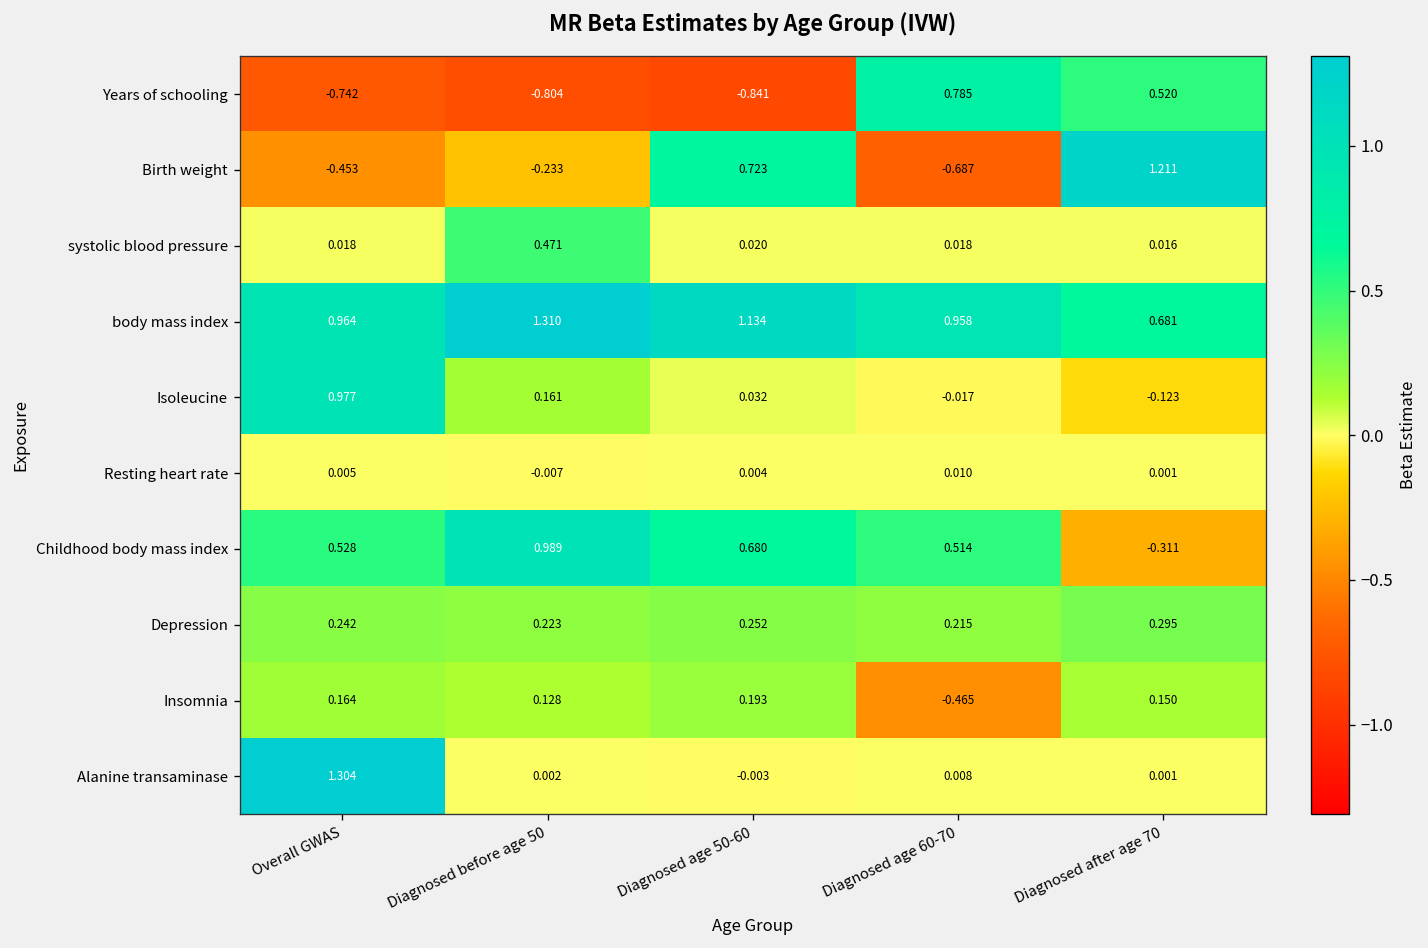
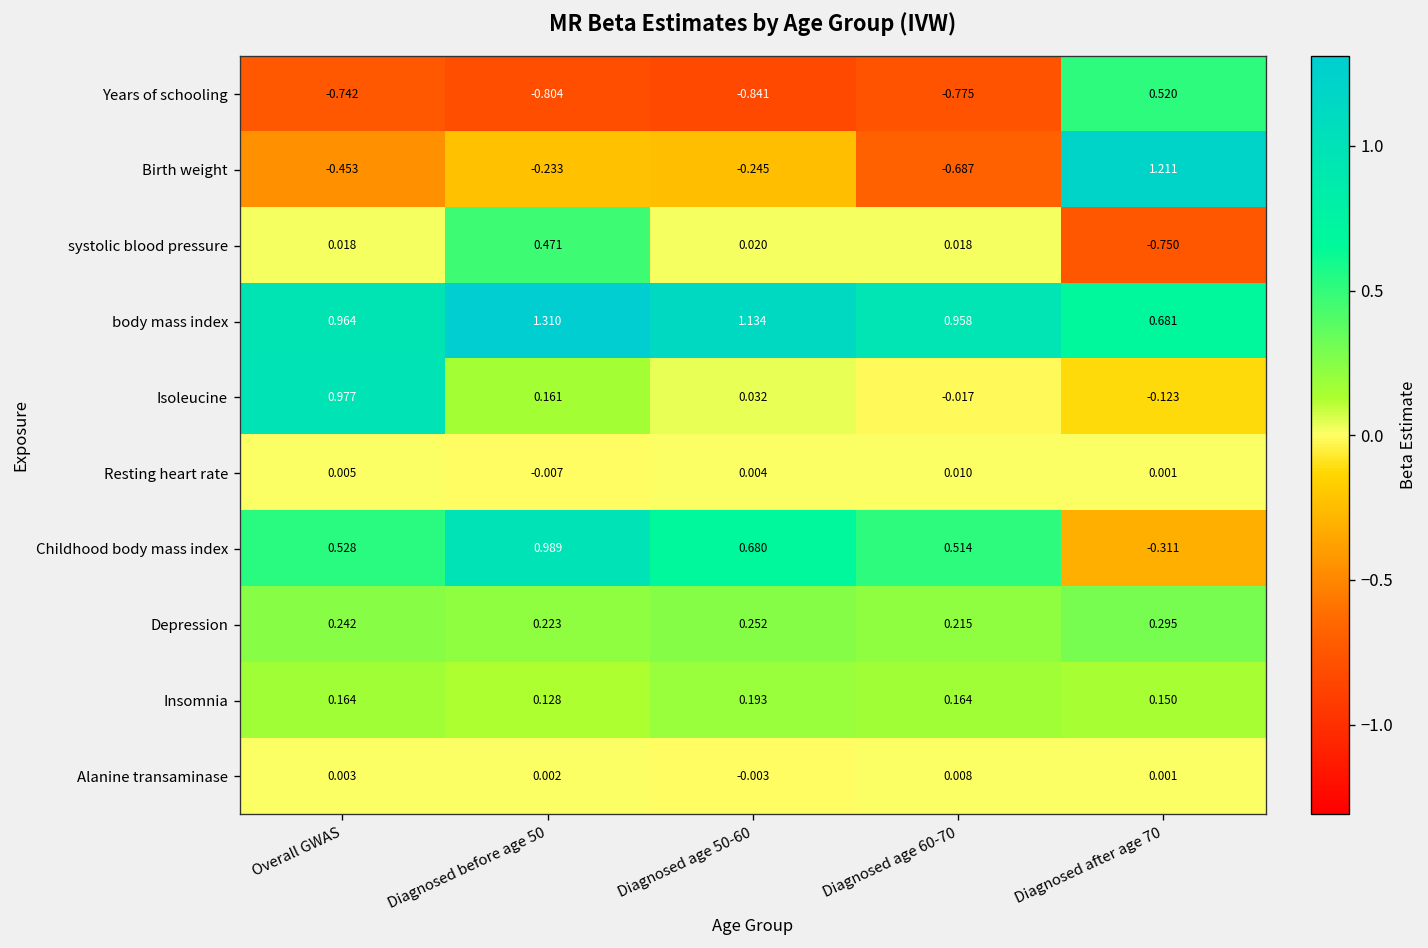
  {
    "Years of schooling": {
      "Overall GWAS": -0.742,
      "Diagnosed before age 50": -0.804,
      "Diagnosed age 50-60": -0.841,
-     "Diagnosed age 60-70": 0.785,
+     "Diagnosed age 60-70": -0.775,
      "Diagnosed after age 70": 0.520
    },
    "Birth weight": {
      "Overall GWAS": -0.453,
      "Diagnosed before age 50": -0.233,
-     "Diagnosed age 50-60": 0.723,
+     "Diagnosed age 50-60": -0.245,
      "Diagnosed age 60-70": -0.687,
      "Diagnosed after age 70": 1.211
    },
    "systolic blood pressure": {
      "Overall GWAS": 0.018,
      "Diagnosed before age 50": 0.471,
      "Diagnosed age 50-60": 0.020,
      "Diagnosed age 60-70": 0.018,
-     "Diagnosed after age 70": 0.016
+     "Diagnosed after age 70": -0.750
    },
    "body mass index": {
      "Overall GWAS": 0.964,
      "Diagnosed before age 50": 1.310,
      "Diagnosed age 50-60": 1.134,
      "Diagnosed age 60-70": 0.958,
      "Diagnosed after age 70": 0.681
    },
    "Isoleucine": {
      "Overall GWAS": 0.977,
      "Diagnosed before age 50": 0.161,
      "Diagnosed age 50-60": 0.032,
      "Diagnosed age 60-70": -0.017,
      "Diagnosed after age 70": -0.123
    },
    "Resting heart rate": {
      "Overall GWAS": 0.005,
      "Diagnosed before age 50": -0.007,
      "Diagnosed age 50-60": 0.004,
      "Diagnosed age 60-70": 0.010,
      "Diagnosed after age 70": 0.001
    },
    "Childhood body mass index": {
      "Overall GWAS": 0.528,
      "Diagnosed before age 50": 0.989,
      "Diagnosed age 50-60": 0.680,
      "Diagnosed age 60-70": 0.514,
      "Diagnosed after age 70": -0.311
    },
    "Depression": {
      "Overall GWAS": 0.242,
      "Diagnosed before age 50": 0.223,
      "Diagnosed age 50-60": 0.252,
      "Diagnosed age 60-70": 0.215,
      "Diagnosed after age 70": 0.295
    },
    "Insomnia": {
      "Overall GWAS": 0.164,
      "Diagnosed before age 50": 0.128,
      "Diagnosed age 50-60": 0.193,
-     "Diagnosed age 60-70": -0.465,
+     "Diagnosed age 60-70": 0.164,
      "Diagnosed after age 70": 0.150
    },
    "Alanine transaminase": {
-     "Overall GWAS": 1.304,
+     "Overall GWAS": 0.003,
      "Diagnosed before age 50": 0.002,
      "Diagnosed age 50-60": -0.003,
      "Diagnosed age 60-70": 0.008,
      "Diagnosed after age 70": 0.001
    }
  }
